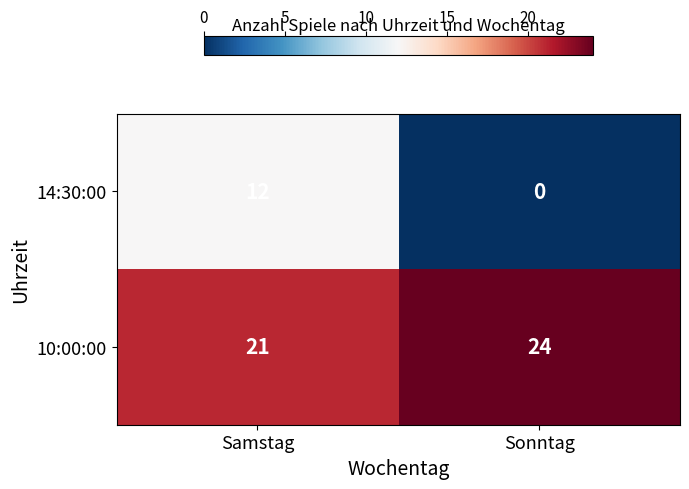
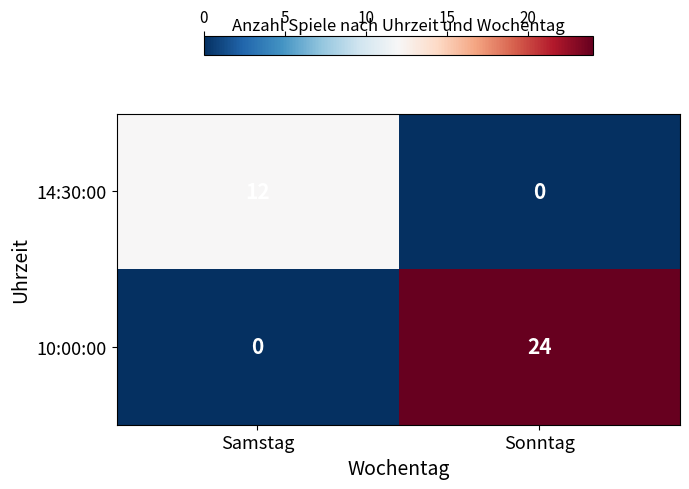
  {
    "14:30:00": {
      "Sonntag": 0
    },
    "10:00:00": {
-     "Samstag": 21,
+     "Samstag": 0,
      "Sonntag": 24
    }
  }
